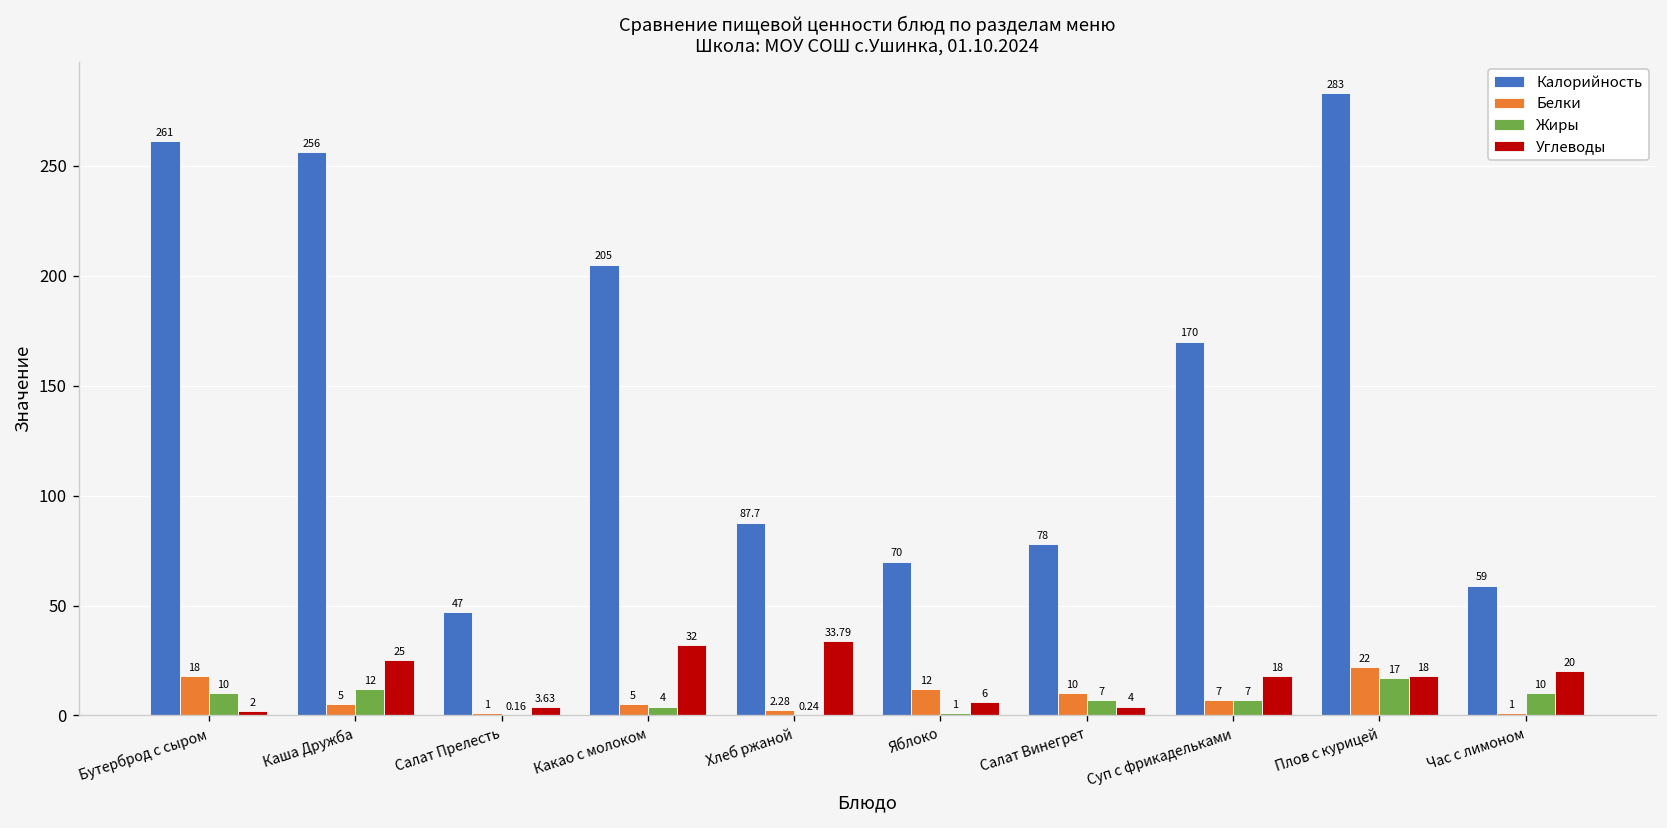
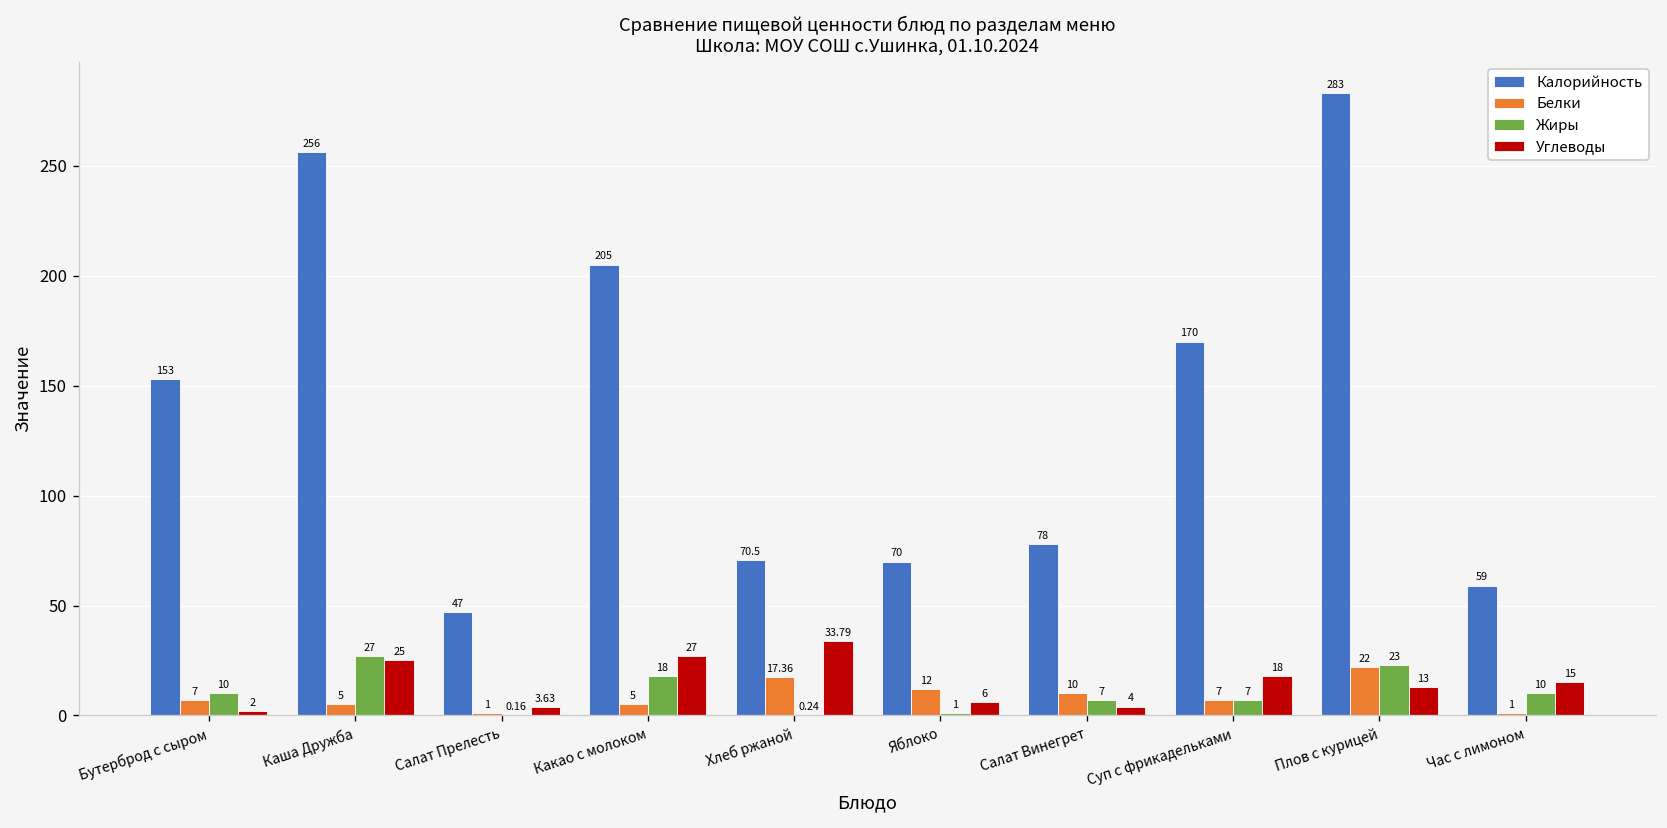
  {
    "Калорийность": {
-     "Бутерброд с сыром": 261,
+     "Бутерброд с сыром": 153,
      "Каша Дружба": 256,
      "Салат Прелесть": 47,
      "Какао с молоком": 205,
-     "Хлеб ржаной": 87.7,
+     "Хлеб ржаной": 70.5,
      "Яблоко": 70,
      "Салат Винегрет": 78,
      "Суп с фрикадельками": 170,
      "Плов с курицей": 283,
      "Час с лимоном": 59
    },
    "Белки": {
-     "Бутерброд с сыром": 18,
+     "Бутерброд с сыром": 7,
      "Каша Дружба": 5,
      "Салат Прелесть": 1,
      "Какао с молоком": 5,
-     "Хлеб ржаной": 2.28,
+     "Хлеб ржаной": 17.36,
      "Яблоко": 12,
      "Салат Винегрет": 10,
      "Суп с фрикадельками": 7,
      "Плов с курицей": 22,
      "Час с лимоном": 1
    },
    "Жиры": {
      "Бутерброд с сыром": 10,
-     "Каша Дружба": 12,
+     "Каша Дружба": 27,
      "Салат Прелесть": 0.16,
-     "Какао с молоком": 4,
+     "Какао с молоком": 18,
      "Хлеб ржаной": 0.24,
      "Яблоко": 1,
      "Салат Винегрет": 7,
      "Суп с фрикадельками": 7,
-     "Плов с курицей": 17,
+     "Плов с курицей": 23,
      "Час с лимоном": 10
    },
    "Углеводы": {
      "Бутерброд с сыром": 2,
      "Каша Дружба": 25,
      "Салат Прелесть": 3.63,
-     "Какао с молоком": 32,
+     "Какао с молоком": 27,
      "Хлеб ржаной": 33.79,
      "Яблоко": 6,
      "Салат Винегрет": 4,
      "Суп с фрикадельками": 18,
-     "Плов с курицей": 18,
-     "Час с лимоном": 20
+     "Плов с курицей": 13,
+     "Час с лимоном": 15
    }
  }
